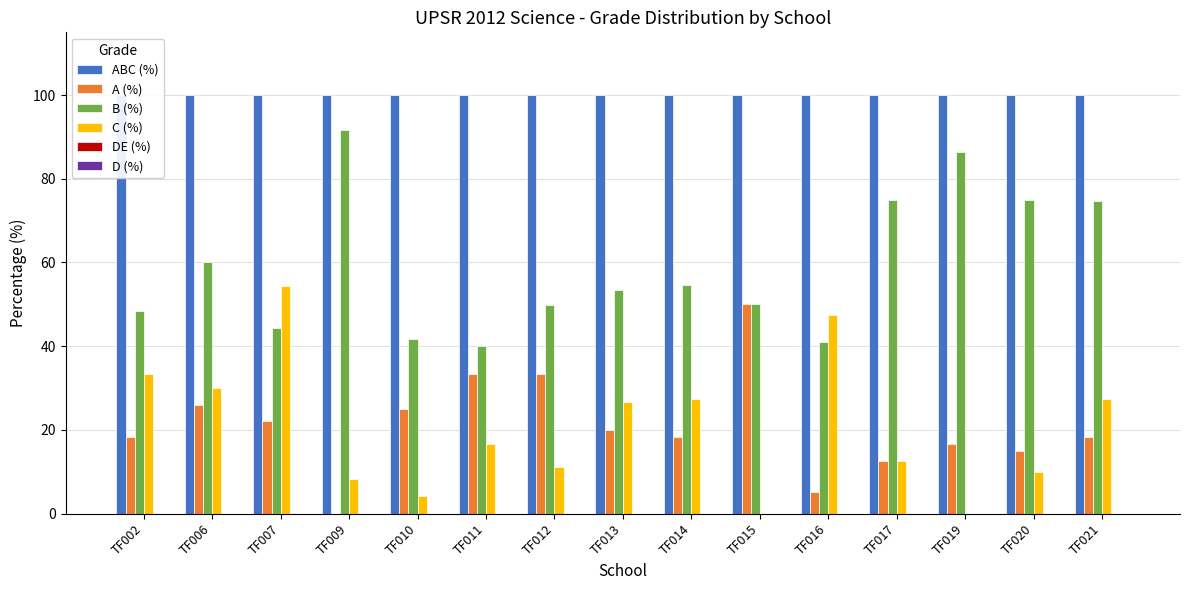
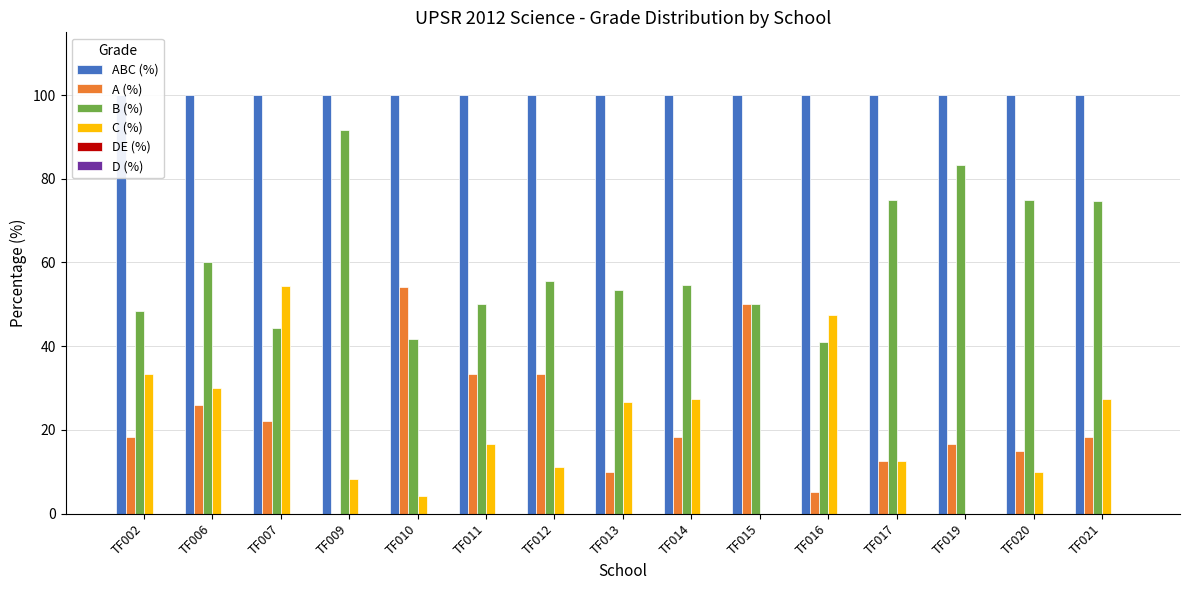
  {
    "ABC (%)": {
      "TF006": 100,
      "TF007": 100,
      "TF009": 100,
      "TF010": 100,
      "TF011": 100,
      "TF012": 100,
      "TF013": 100,
      "TF014": 100,
      "TF015": 100,
      "TF016": 100,
      "TF017": 100,
      "TF019": 100,
      "TF020": 100,
      "TF021": 100
    },
    "A (%)": {
      "TF002": 18,
      "TF006": 26,
      "TF007": 22,
      "TF009": 0,
-     "TF010": 25,
+     "TF010": 54,
      "TF011": 33,
      "TF012": 33,
-     "TF013": 20,
+     "TF013": 10,
      "TF014": 18,
      "TF015": 50,
      "TF016": 5,
      "TF017": 13,
      "TF019": 17,
      "TF020": 15,
      "TF021": 18
    },
    "B (%)": {
      "TF002": 48,
      "TF006": 60,
      "TF007": 44,
      "TF009": 92,
      "TF010": 42,
-     "TF011": 40,
-     "TF012": 50,
+     "TF011": 50,
+     "TF012": 56,
      "TF013": 53,
      "TF014": 55,
      "TF015": 50,
      "TF016": 41,
      "TF017": 75,
-     "TF019": 86,
+     "TF019": 83,
      "TF020": 75,
      "TF021": 75
    },
    "C (%)": {
      "TF002": 33,
      "TF006": 30,
      "TF007": 54,
      "TF009": 8,
      "TF010": 4,
      "TF011": 17,
      "TF012": 11,
      "TF013": 27,
      "TF014": 27,
      "TF015": 0,
      "TF016": 47,
      "TF017": 13,
      "TF019": 0,
      "TF020": 10,
      "TF021": 27
    },
    "DE (%)": {
      "TF002": 0,
      "TF006": 0,
      "TF007": 0,
      "TF009": 0,
      "TF010": 0,
      "TF011": 0,
      "TF012": 0,
      "TF013": 0,
      "TF014": 0,
      "TF015": 0,
      "TF016": 0,
      "TF017": 0,
      "TF019": 0,
      "TF020": 0,
      "TF021": 0
    },
    "D (%)": {
      "TF002": 0,
      "TF006": 0,
      "TF007": 0,
      "TF009": 0,
      "TF010": 0,
      "TF011": 0,
      "TF012": 0,
      "TF013": 0,
      "TF014": 0,
      "TF015": 0,
      "TF016": 0,
      "TF017": 0,
      "TF019": 0,
      "TF020": 0,
      "TF021": 0
    }
  }
